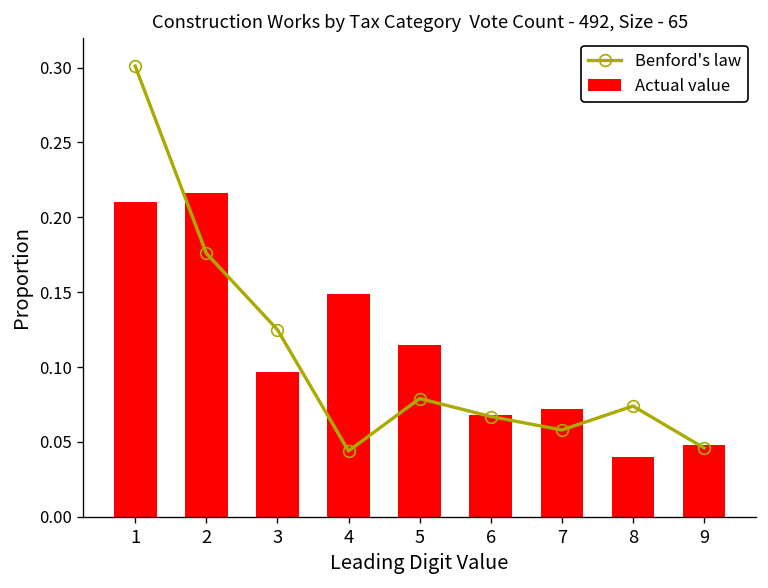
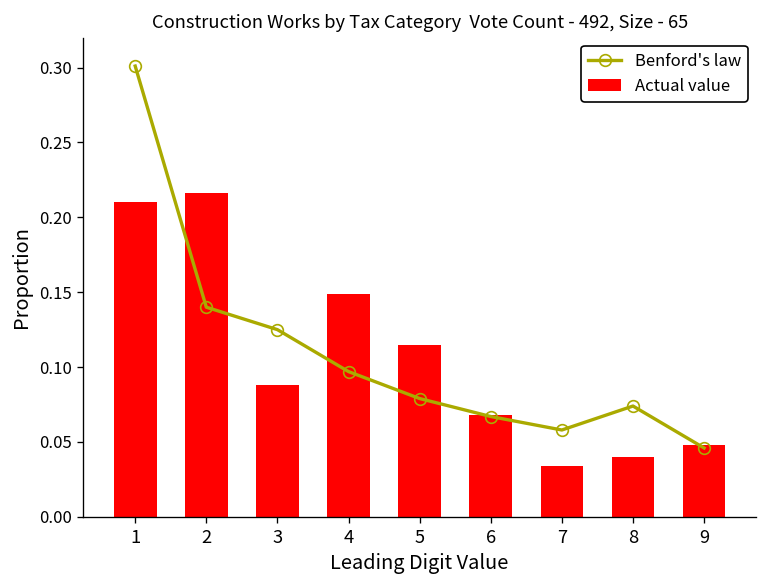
  {
    "Benford's law": {
      "1": 0.301,
-     "2": 0.176,
+     "2": 0.140,
      "3": 0.125,
-     "4": 0.044,
+     "4": 0.097,
      "5": 0.079,
      "6": 0.067,
      "7": 0.058,
      "8": 0.074,
      "9": 0.046
    },
    "Actual value": {
      "1": 0.210,
      "2": 0.216,
-     "3": 0.097,
+     "3": 0.088,
      "4": 0.149,
      "5": 0.115,
      "6": 0.068,
-     "7": 0.072,
+     "7": 0.034,
      "8": 0.040,
      "9": 0.048
    }
  }
